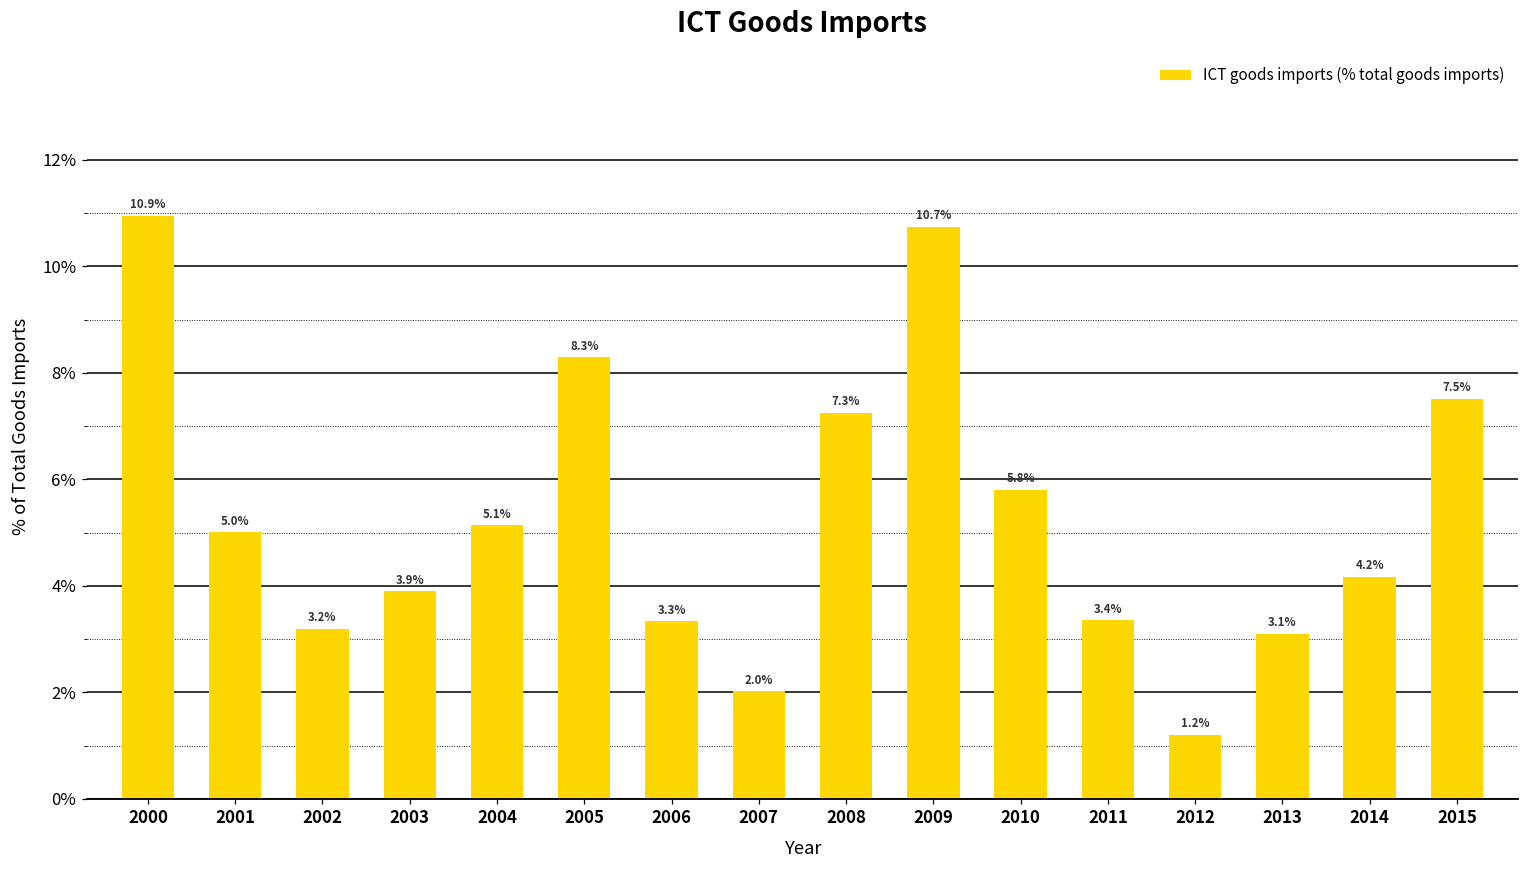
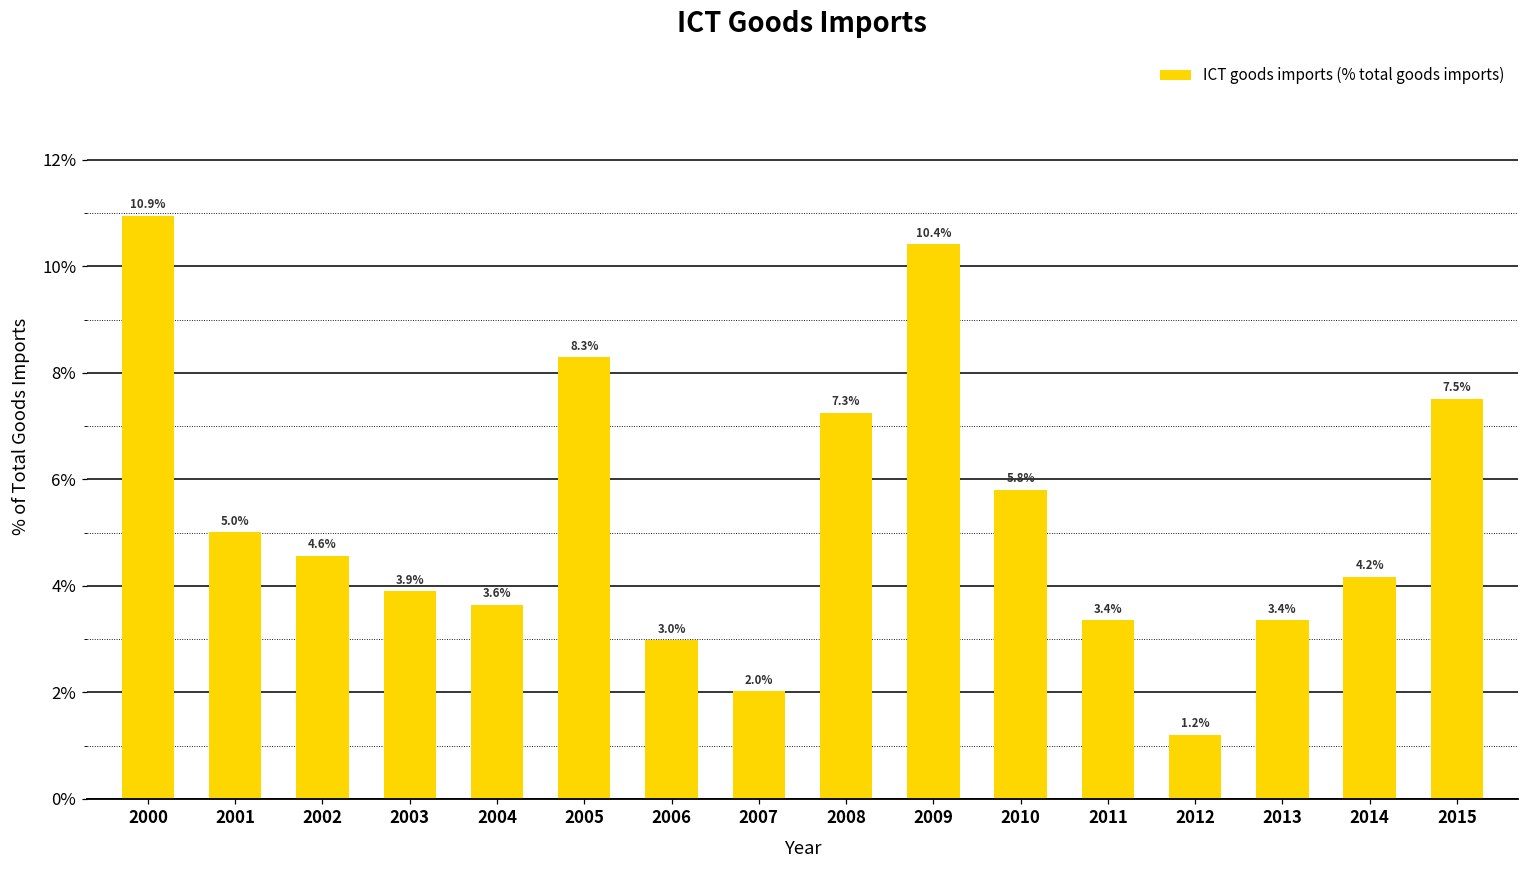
  {
    "2000": "10.9%",
    "2001": "5.0%",
-   "2002": "3.2%",
+   "2002": "4.6%",
    "2003": "3.9%",
-   "2004": "5.1%",
+   "2004": "3.6%",
    "2005": "8.3%",
-   "2006": "3.3%",
+   "2006": "3.0%",
    "2007": "2.0%",
    "2008": "7.3%",
-   "2009": "10.7%",
+   "2009": "10.4%",
    "2010": "5.8%",
    "2011": "3.4%",
    "2012": "1.2%",
-   "2013": "3.1%",
+   "2013": "3.4%",
    "2014": "4.2%",
    "2015": "7.5%"
  }
